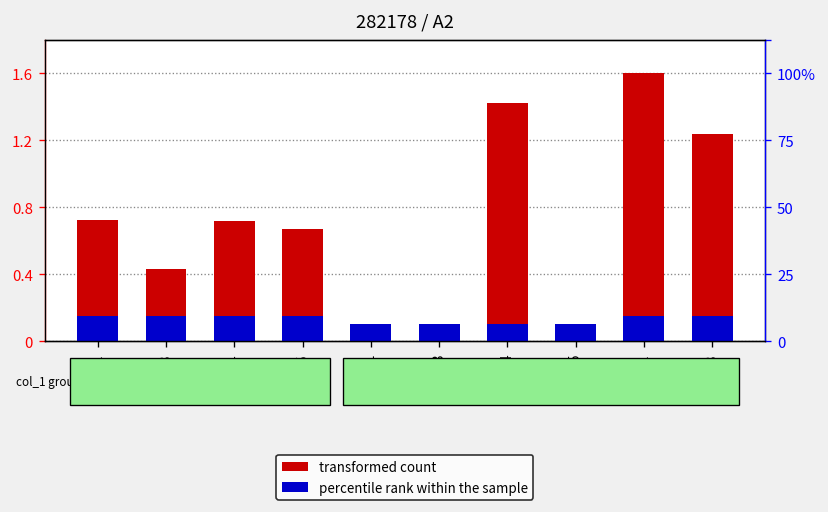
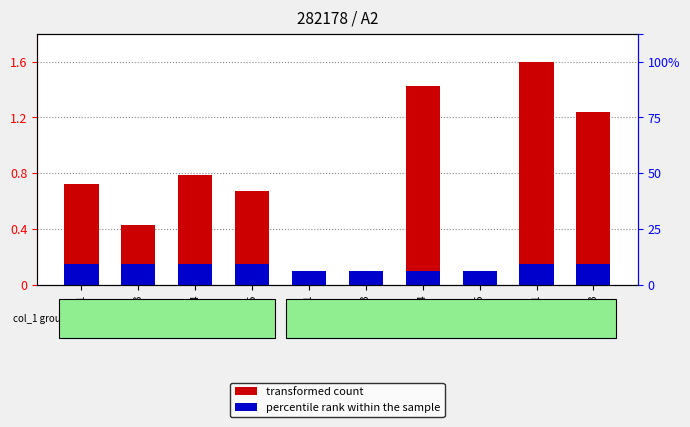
  {
    "transformed count": {
      "1111": 0.72,
      "1113": 0.43,
-     "1114": 0.72,
+     "1114": 0.78,
      "1115": 0.67,
      "2114": 1.42,
      "1211": 1.60,
      "1213": 1.24
    },
    "percentile rank within the sample": {
      "2111": 0.10,
      "2113": 0.10,
      "2115": 0.10
    }
  }
